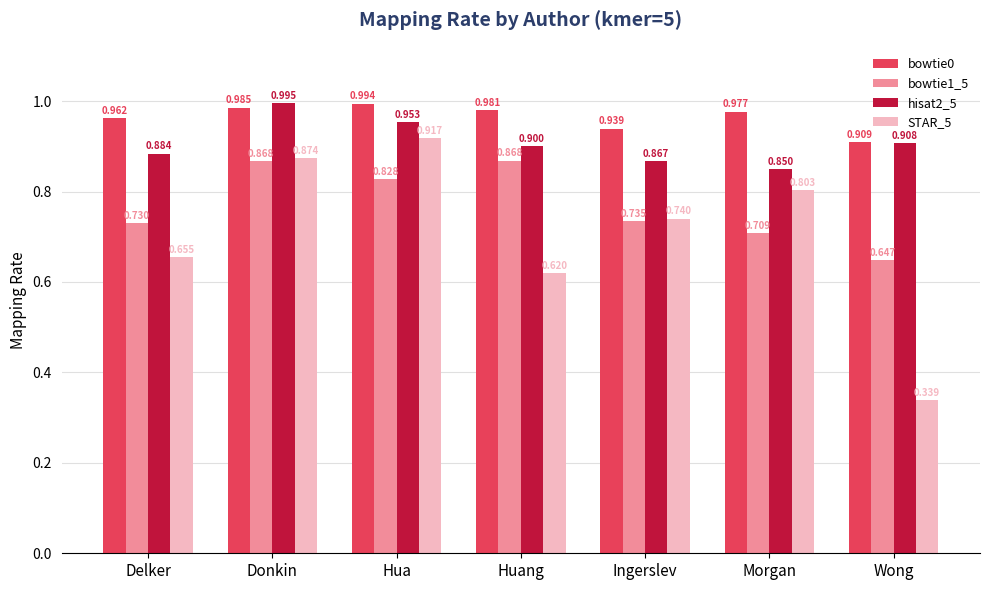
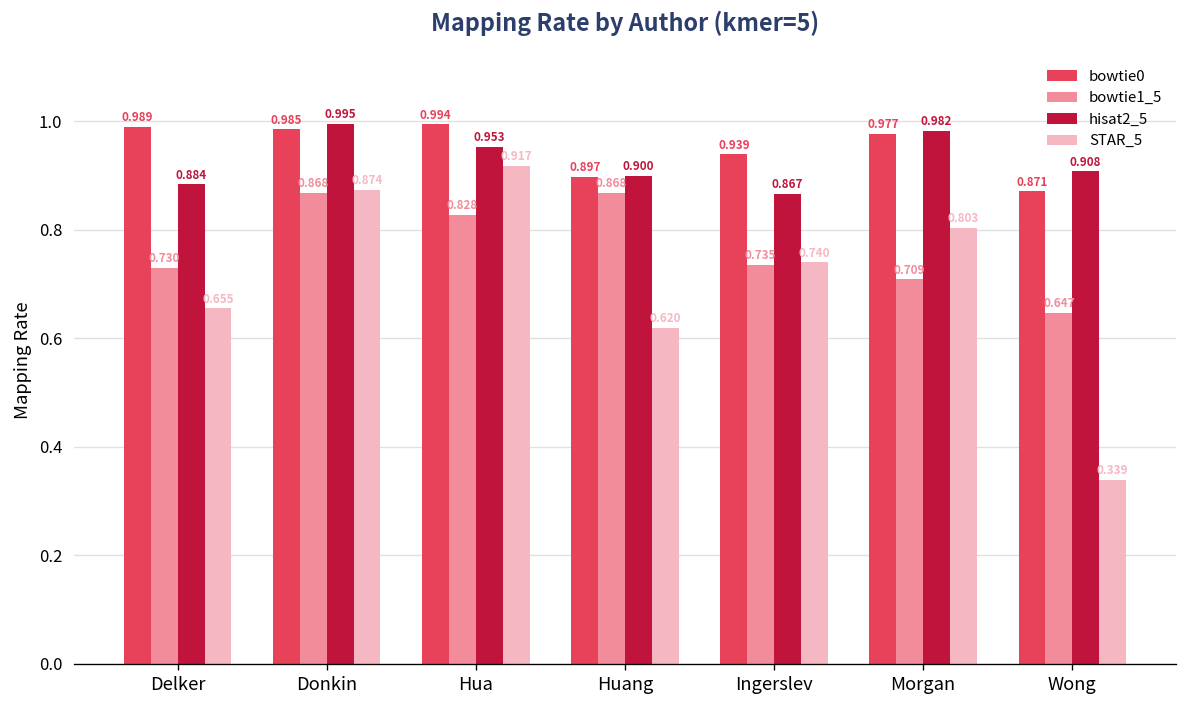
  {
    "bowtie0": {
-     "Delker": 0.962,
+     "Delker": 0.989,
      "Donkin": 0.985,
      "Hua": 0.994,
-     "Huang": 0.981,
+     "Huang": 0.897,
      "Ingerslev": 0.939,
      "Morgan": 0.977,
-     "Wong": 0.909
+     "Wong": 0.871
    },
    "hisat2_5": {
      "Delker": 0.884,
      "Donkin": 0.995,
      "Hua": 0.953,
      "Huang": 0.900,
      "Ingerslev": 0.867,
-     "Morgan": 0.850,
+     "Morgan": 0.982,
      "Wong": 0.908
    }
  }
